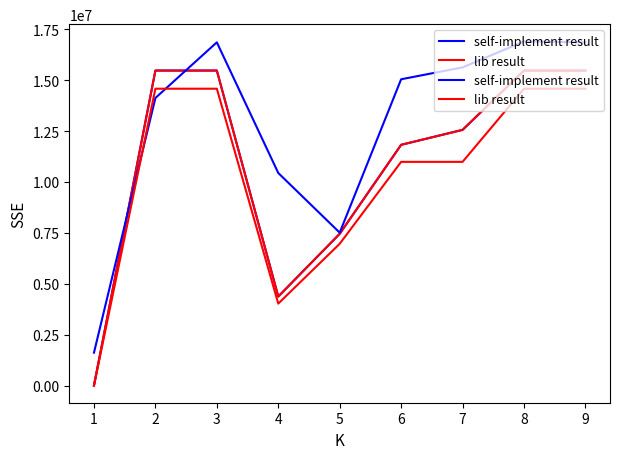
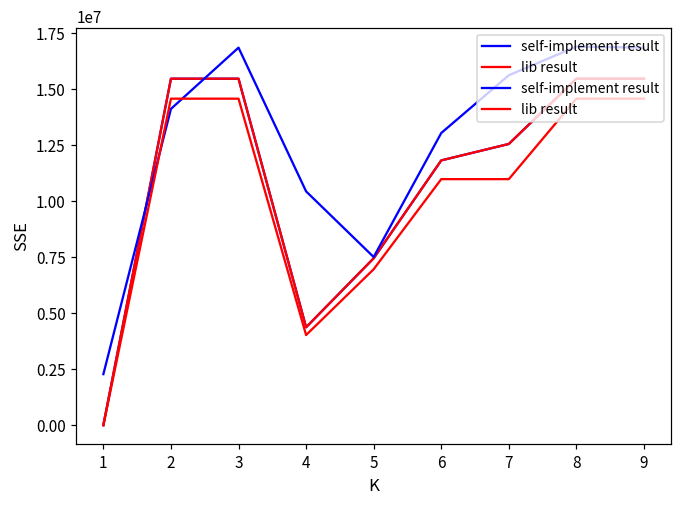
  {
    "self-implement result": {
-     "1": 1600000,
+     "1": 2300000,
      "2": 14100000,
      "3": 16900000,
      "4": 10400000,
-     "6": 15000000
+     "6": 13000000
    }
  }
